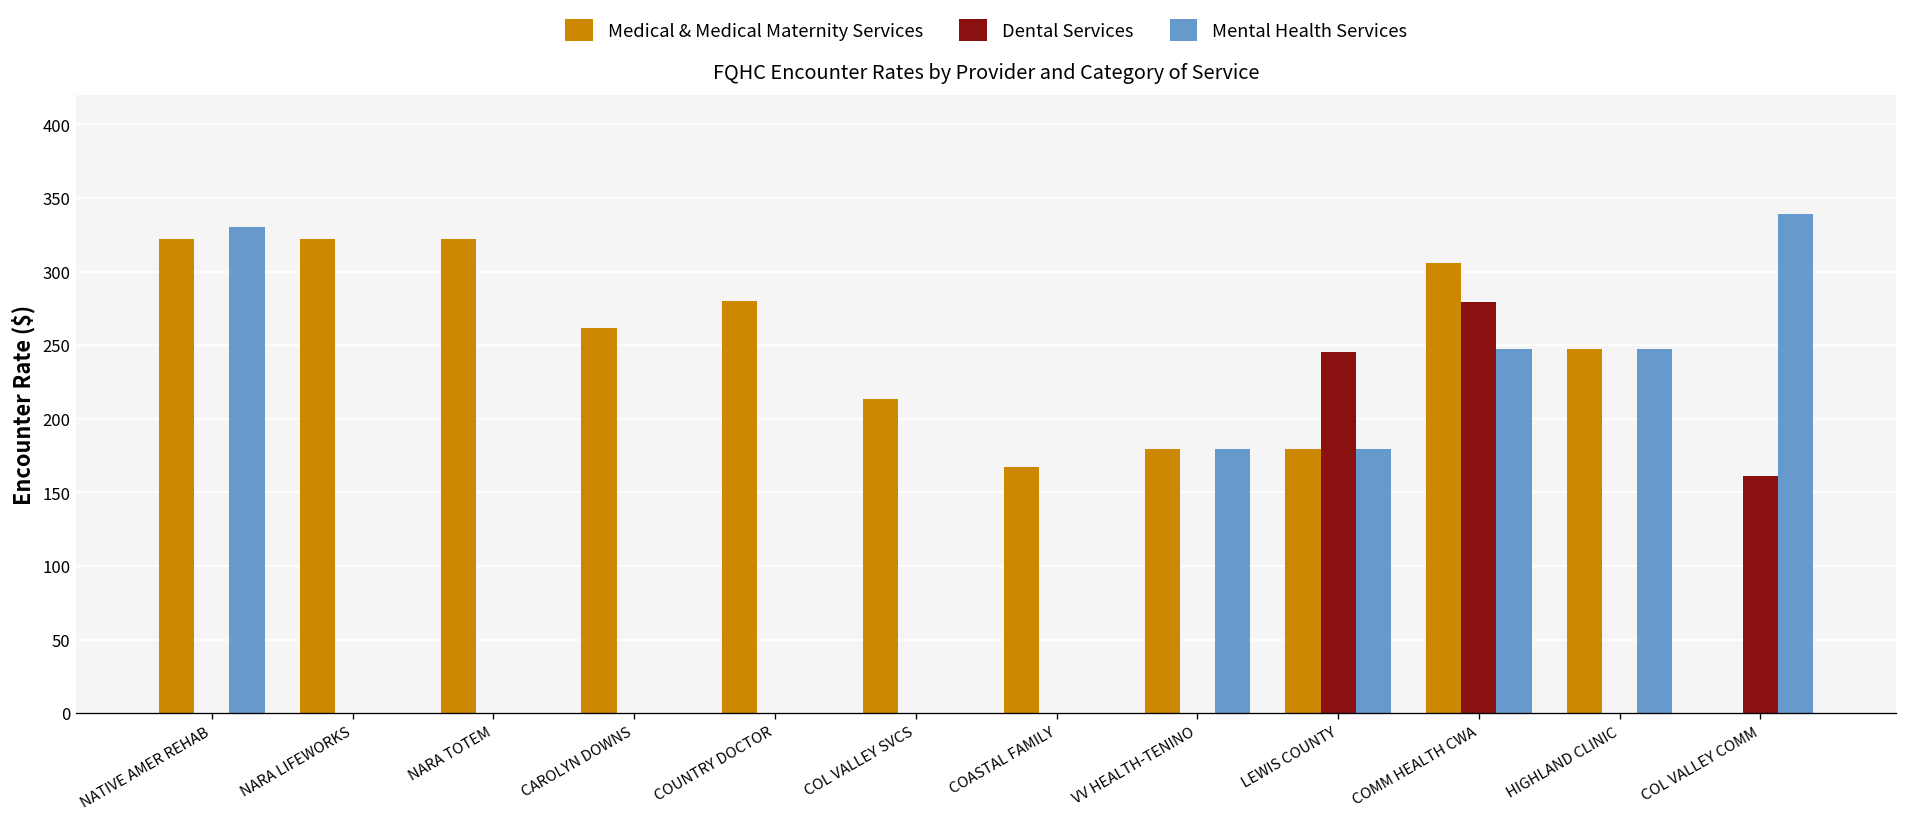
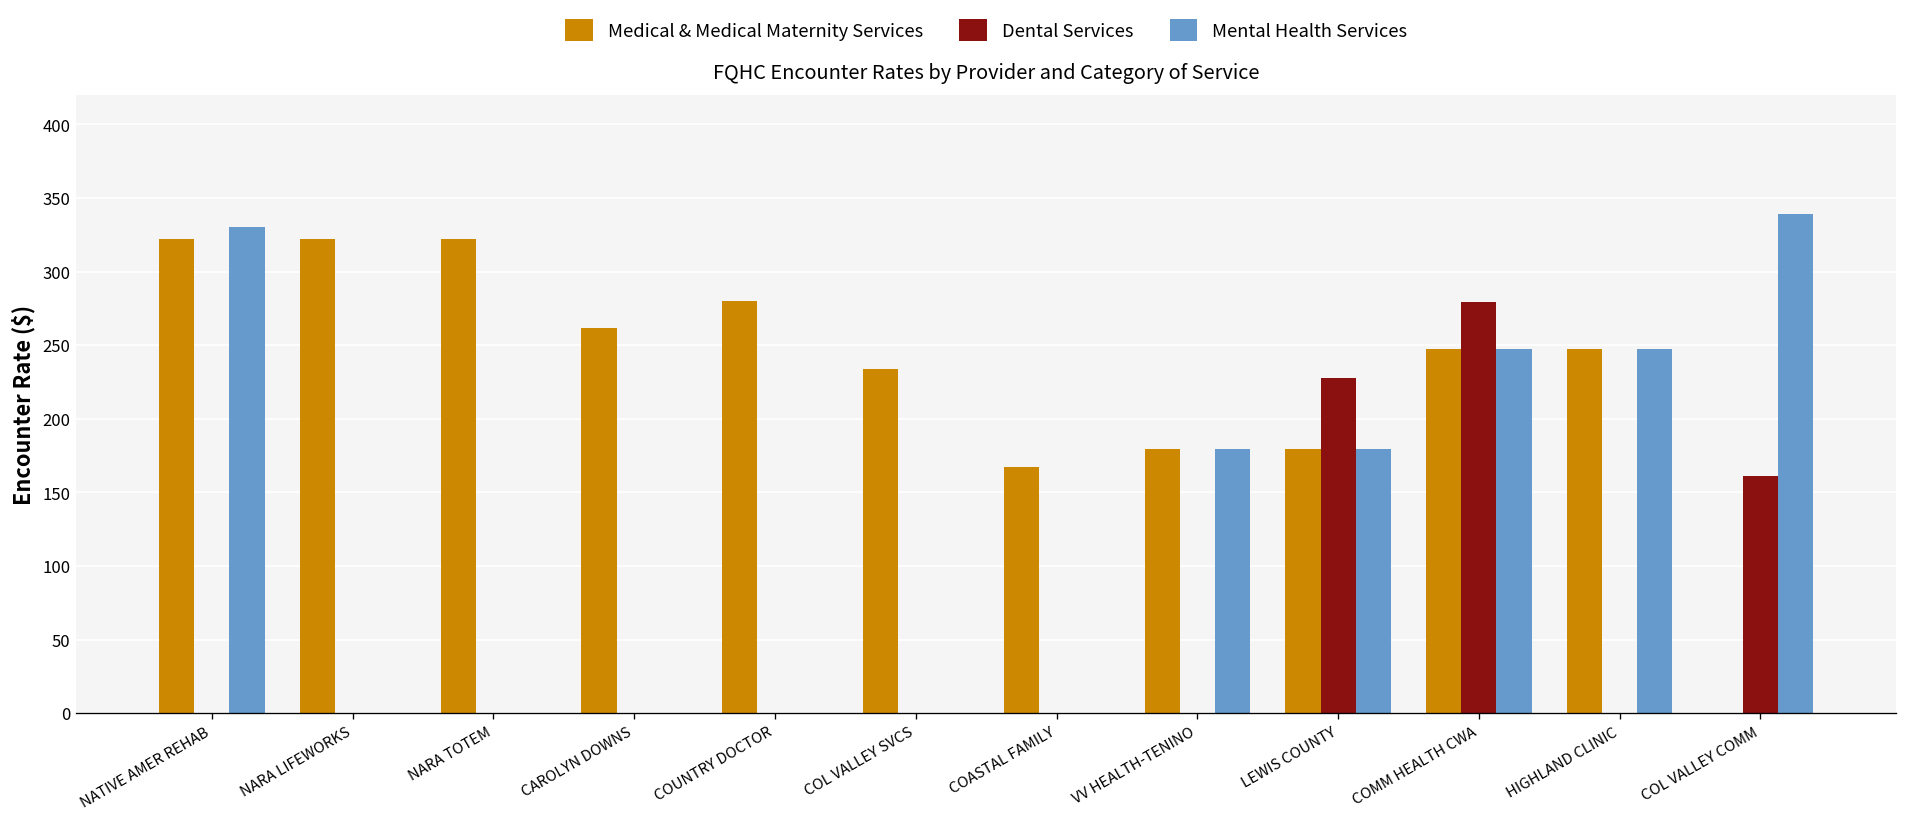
  {
    "Medical & Medical Maternity Services": {
      "NATIVE AMER REHAB": 322,
      "NARA LIFEWORKS": 322,
      "NARA TOTEM": 322,
      "CAROLYN DOWNS": 262,
      "COUNTRY DOCTOR": 280,
-     "COL VALLEY SVCS": 214,
+     "COL VALLEY SVCS": 234,
      "COASTAL FAMILY": 167,
      "VV HEALTH-TENINO": 180,
      "LEWIS COUNTY": 180,
-     "COMM HEALTH CWA": 305,
+     "COMM HEALTH CWA": 247,
      "HIGHLAND CLINIC": 247,
      "COL VALLEY COMM": 0
    },
    "Dental Services": {
      "NATIVE AMER REHAB": 0,
      "NARA LIFEWORKS": 0,
      "NARA TOTEM": 0,
      "CAROLYN DOWNS": 0,
      "COUNTRY DOCTOR": 0,
      "COL VALLEY SVCS": 0,
      "COASTAL FAMILY": 0,
      "VV HEALTH-TENINO": 0,
-     "LEWIS COUNTY": 245,
+     "LEWIS COUNTY": 227,
      "COMM HEALTH CWA": 279,
      "HIGHLAND CLINIC": 0,
      "COL VALLEY COMM": 161
    },
    "Mental Health Services": {
      "NATIVE AMER REHAB": 330,
      "NARA LIFEWORKS": 0,
      "NARA TOTEM": 0,
      "CAROLYN DOWNS": 0,
      "COUNTRY DOCTOR": 0,
      "COL VALLEY SVCS": 0,
      "COASTAL FAMILY": 0,
      "VV HEALTH-TENINO": 180,
      "LEWIS COUNTY": 180,
      "COMM HEALTH CWA": 247,
      "HIGHLAND CLINIC": 247,
      "COL VALLEY COMM": 339
    }
  }
